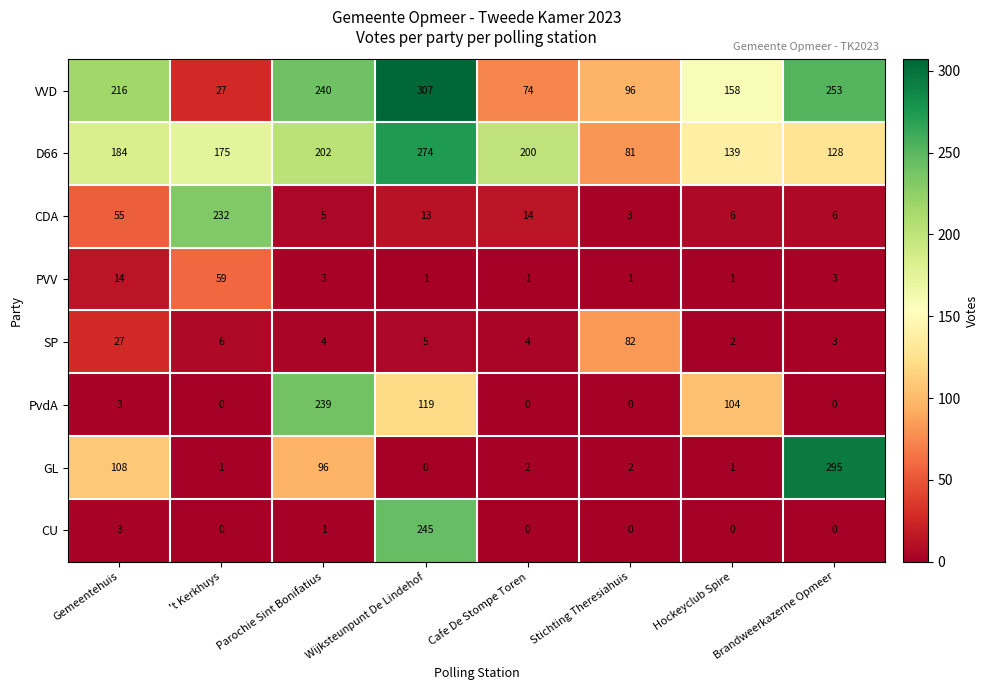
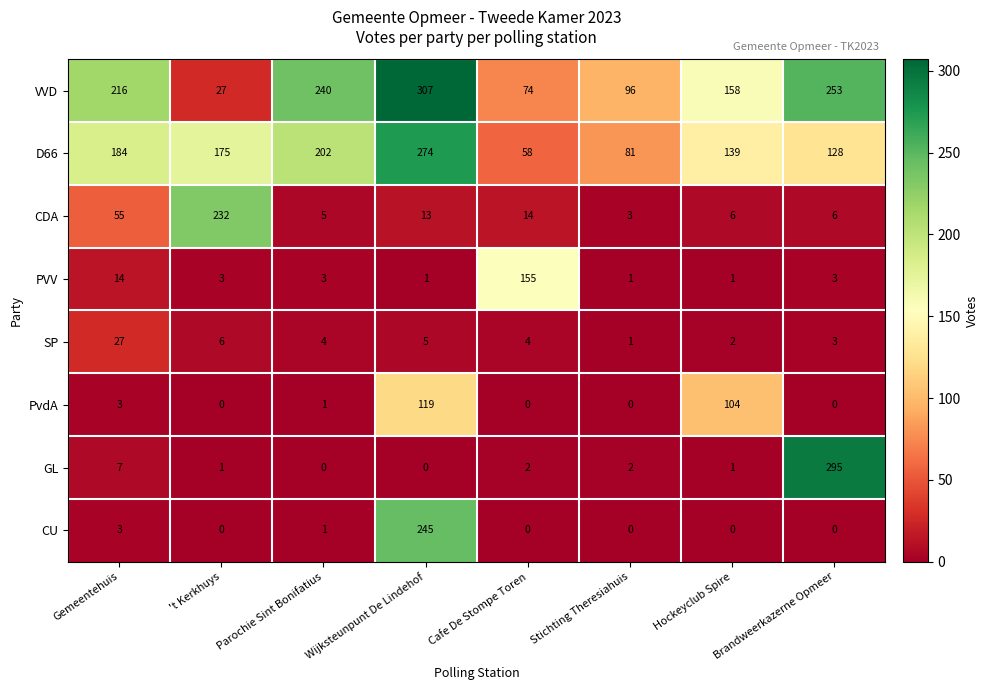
  {
    "VVD": {
      "Gemeentehuis": 216,
      "'t Kerkhuys": 27,
      "Parochie Sint Bonifatius": 240,
      "Wijksteunpunt De Lindehof": 307,
      "Cafe De Stompe Toren": 74,
      "Stichting Theresiahuis": 96,
      "Hockeyclub Spire": 158,
      "Brandweerkazerne Opmeer": 253
    },
    "D66": {
      "Gemeentehuis": 184,
      "'t Kerkhuys": 175,
      "Parochie Sint Bonifatius": 202,
      "Wijksteunpunt De Lindehof": 274,
-     "Cafe De Stompe Toren": 200,
+     "Cafe De Stompe Toren": 58,
      "Stichting Theresiahuis": 81,
      "Hockeyclub Spire": 139,
      "Brandweerkazerne Opmeer": 128
    },
    "CDA": {
      "Gemeentehuis": 55,
      "'t Kerkhuys": 232,
      "Parochie Sint Bonifatius": 5,
      "Wijksteunpunt De Lindehof": 13,
      "Cafe De Stompe Toren": 14,
      "Stichting Theresiahuis": 3,
      "Hockeyclub Spire": 6,
      "Brandweerkazerne Opmeer": 6
    },
    "PVV": {
      "Gemeentehuis": 14,
-     "'t Kerkhuys": 59,
+     "'t Kerkhuys": 3,
      "Parochie Sint Bonifatius": 3,
      "Wijksteunpunt De Lindehof": 1,
-     "Cafe De Stompe Toren": 1,
+     "Cafe De Stompe Toren": 155,
      "Stichting Theresiahuis": 1,
      "Hockeyclub Spire": 1,
      "Brandweerkazerne Opmeer": 3
    },
    "SP": {
      "Gemeentehuis": 27,
      "'t Kerkhuys": 6,
      "Parochie Sint Bonifatius": 4,
      "Wijksteunpunt De Lindehof": 5,
      "Cafe De Stompe Toren": 4,
-     "Stichting Theresiahuis": 82,
+     "Stichting Theresiahuis": 1,
      "Hockeyclub Spire": 2,
      "Brandweerkazerne Opmeer": 3
    },
    "PvdA": {
      "Gemeentehuis": 3,
      "'t Kerkhuys": 0,
-     "Parochie Sint Bonifatius": 239,
+     "Parochie Sint Bonifatius": 1,
      "Wijksteunpunt De Lindehof": 119,
      "Cafe De Stompe Toren": 0,
      "Stichting Theresiahuis": 0,
      "Hockeyclub Spire": 104,
      "Brandweerkazerne Opmeer": 0
    },
    "GL": {
-     "Gemeentehuis": 108,
+     "Gemeentehuis": 7,
      "'t Kerkhuys": 1,
-     "Parochie Sint Bonifatius": 96,
+     "Parochie Sint Bonifatius": 0,
      "Wijksteunpunt De Lindehof": 0,
      "Cafe De Stompe Toren": 2,
      "Stichting Theresiahuis": 2,
      "Hockeyclub Spire": 1,
      "Brandweerkazerne Opmeer": 295
    },
    "CU": {
      "Gemeentehuis": 3,
      "'t Kerkhuys": 0,
      "Parochie Sint Bonifatius": 1,
      "Wijksteunpunt De Lindehof": 245,
      "Cafe De Stompe Toren": 0,
      "Stichting Theresiahuis": 0,
      "Hockeyclub Spire": 0,
      "Brandweerkazerne Opmeer": 0
    }
  }
